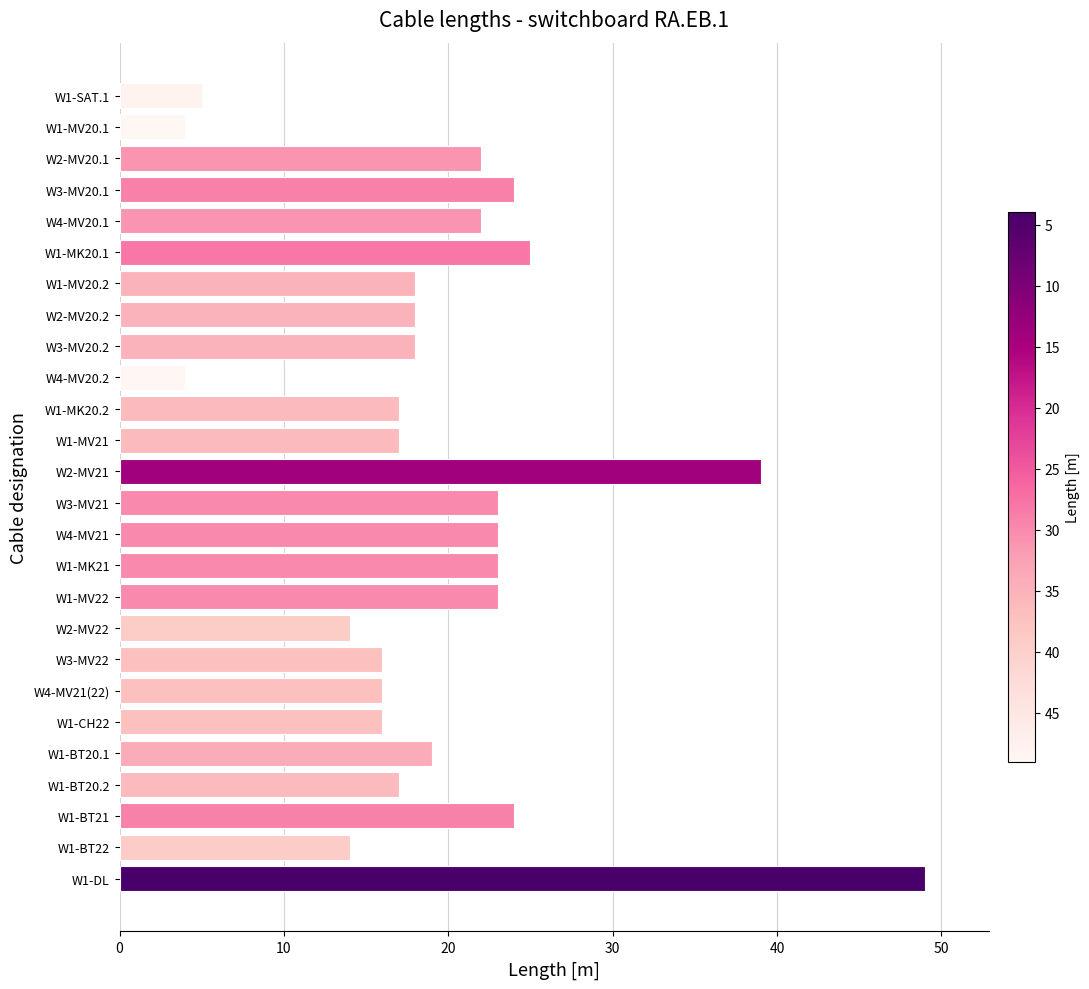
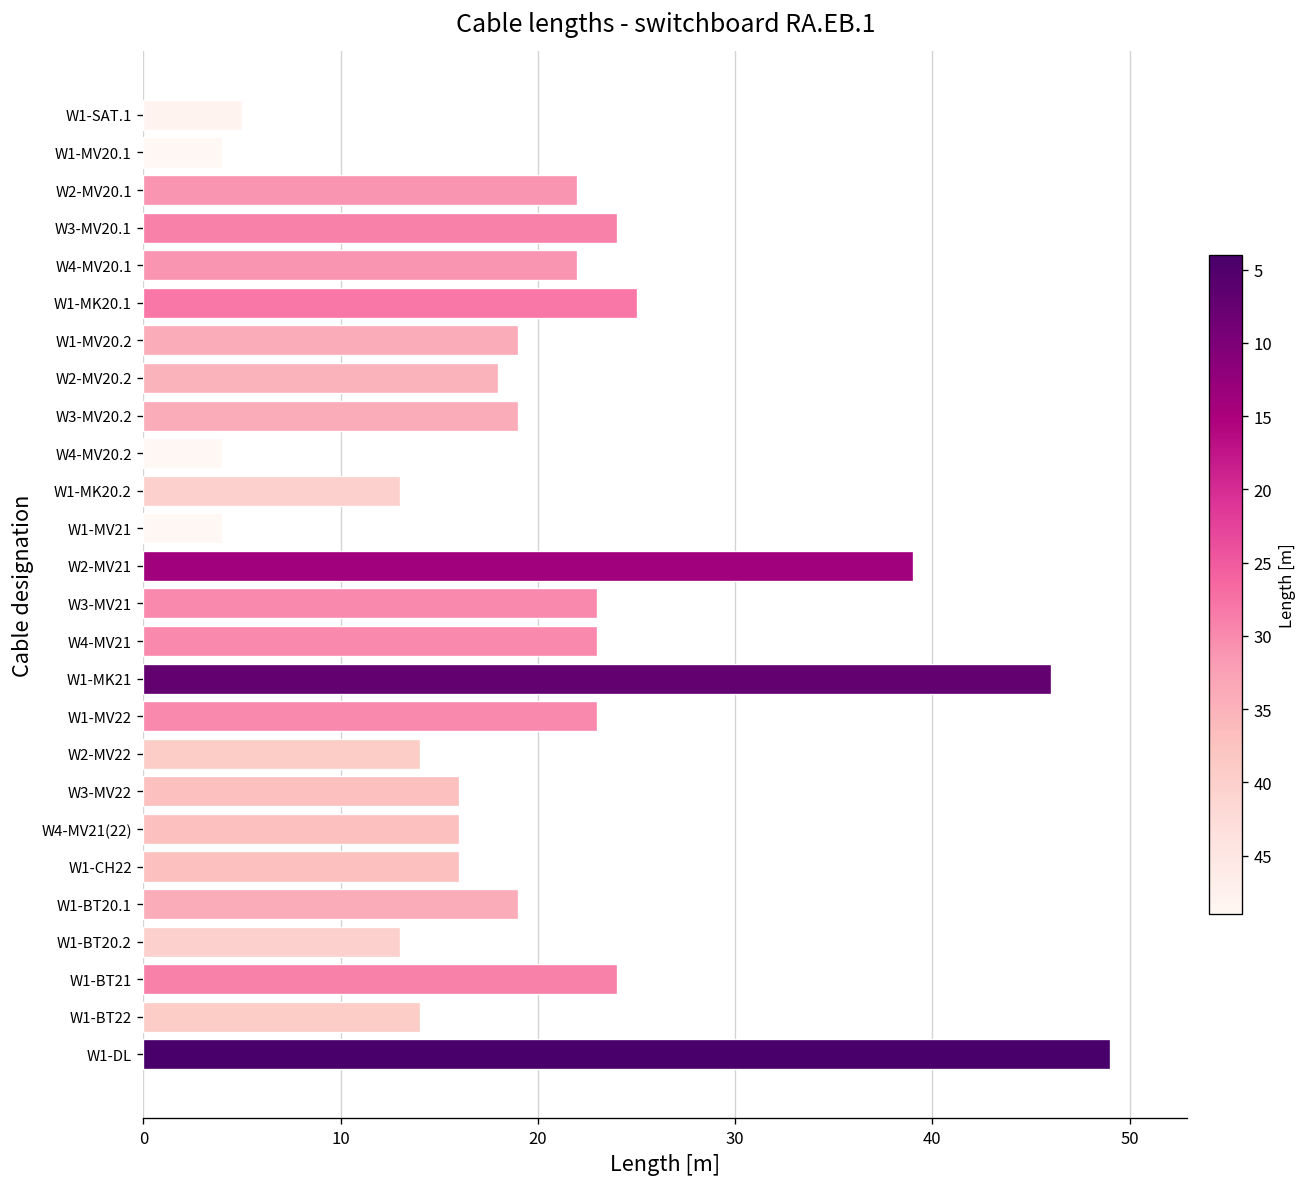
  {
    "W1-SAT.1": 5,
    "W1-MV20.1": 4,
    "W2-MV20.1": 22,
    "W3-MV20.1": 24,
    "W4-MV20.1": 22,
    "W1-MK20.1": 25,
-   "W1-MV20.2": 18,
+   "W1-MV20.2": 19,
    "W2-MV20.2": 18,
-   "W3-MV20.2": 18,
+   "W3-MV20.2": 19,
    "W4-MV20.2": 4,
-   "W1-MK20.2": 17,
-   "W1-MV21": 17,
+   "W1-MK20.2": 13,
+   "W1-MV21": 4,
    "W2-MV21": 39,
    "W3-MV21": 23,
    "W4-MV21": 23,
-   "W1-MK21": 23,
+   "W1-MK21": 46,
    "W1-MV22": 23,
    "W2-MV22": 14,
    "W3-MV22": 16,
    "W4-MV21(22)": 16,
    "W1-CH22": 16,
    "W1-BT20.1": 19,
-   "W1-BT20.2": 17,
+   "W1-BT20.2": 13,
    "W1-BT21": 24,
    "W1-BT22": 14,
    "W1-DL": 49
  }
